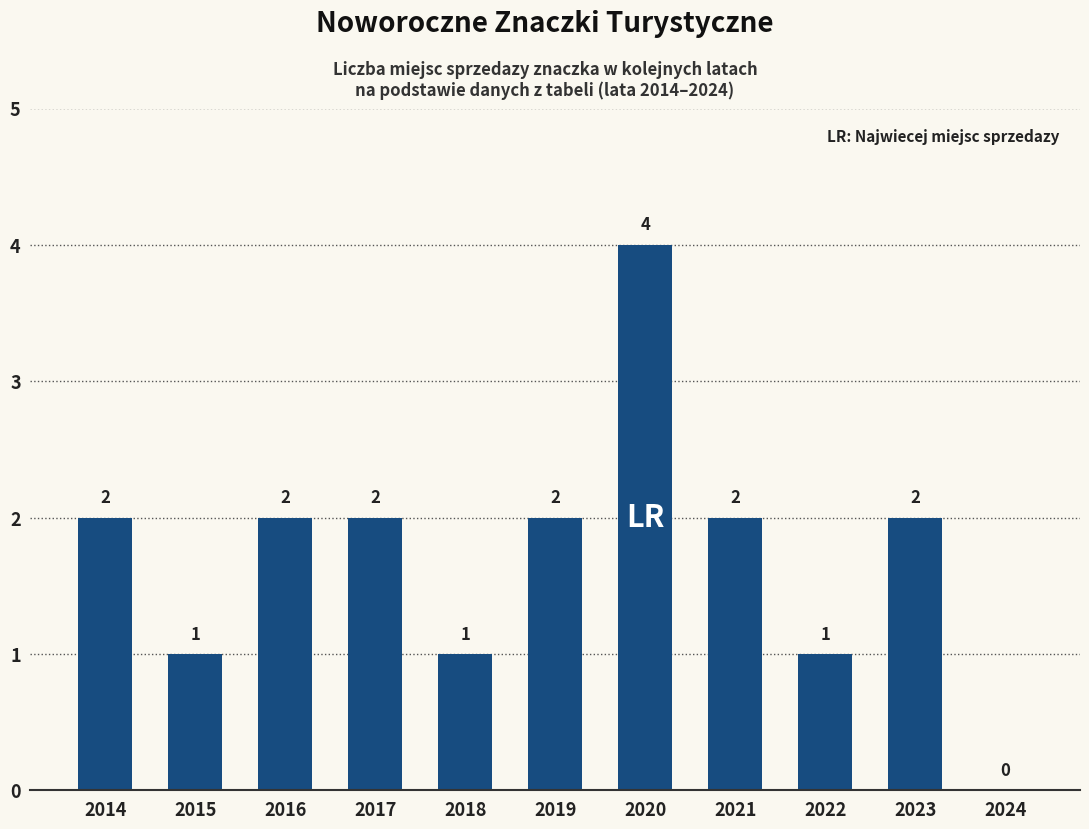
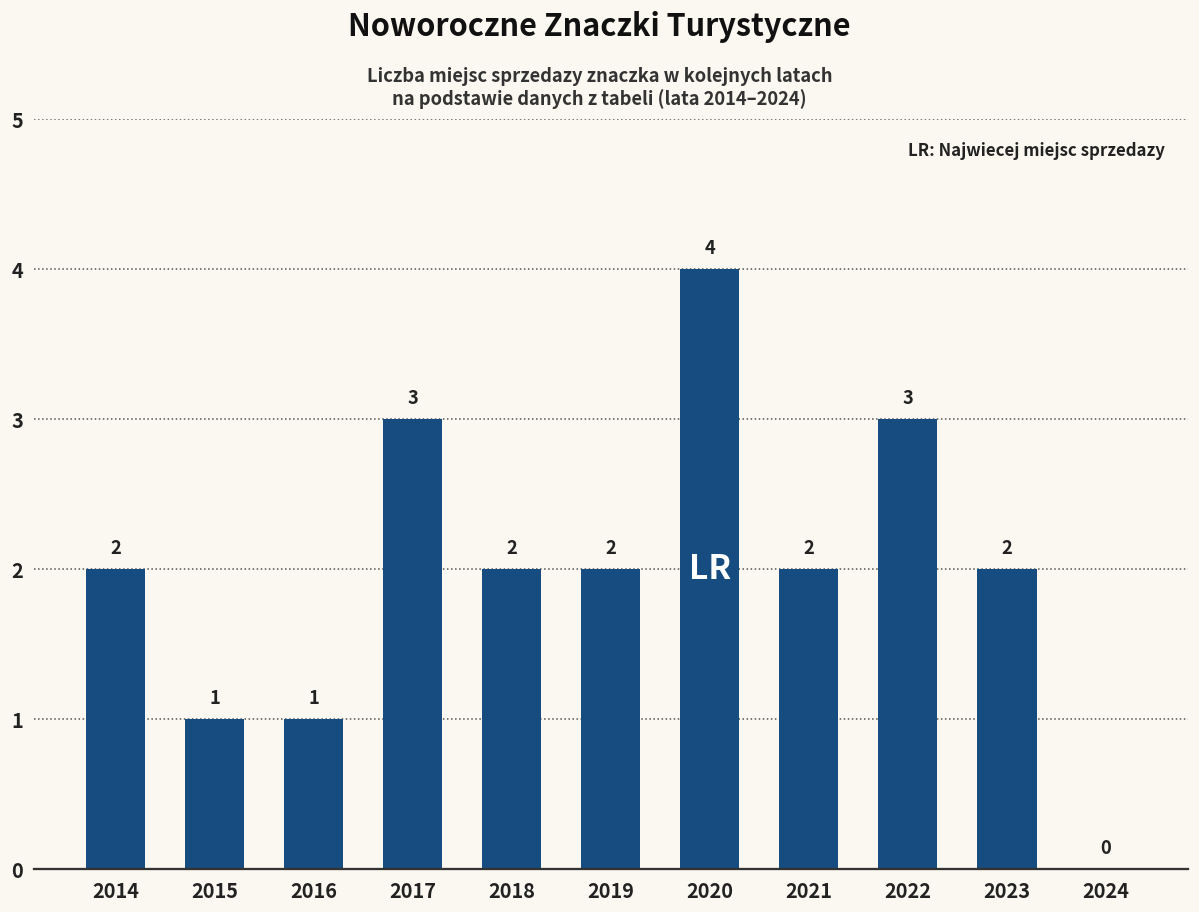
  {
    "2014": 2,
    "2015": 1,
-   "2016": 2,
-   "2017": 2,
-   "2018": 1,
+   "2016": 1,
+   "2017": 3,
+   "2018": 2,
    "2019": 2,
    "2020": 4,
    "2021": 2,
-   "2022": 1,
+   "2022": 3,
    "2023": 2,
    "2024": 0
  }
